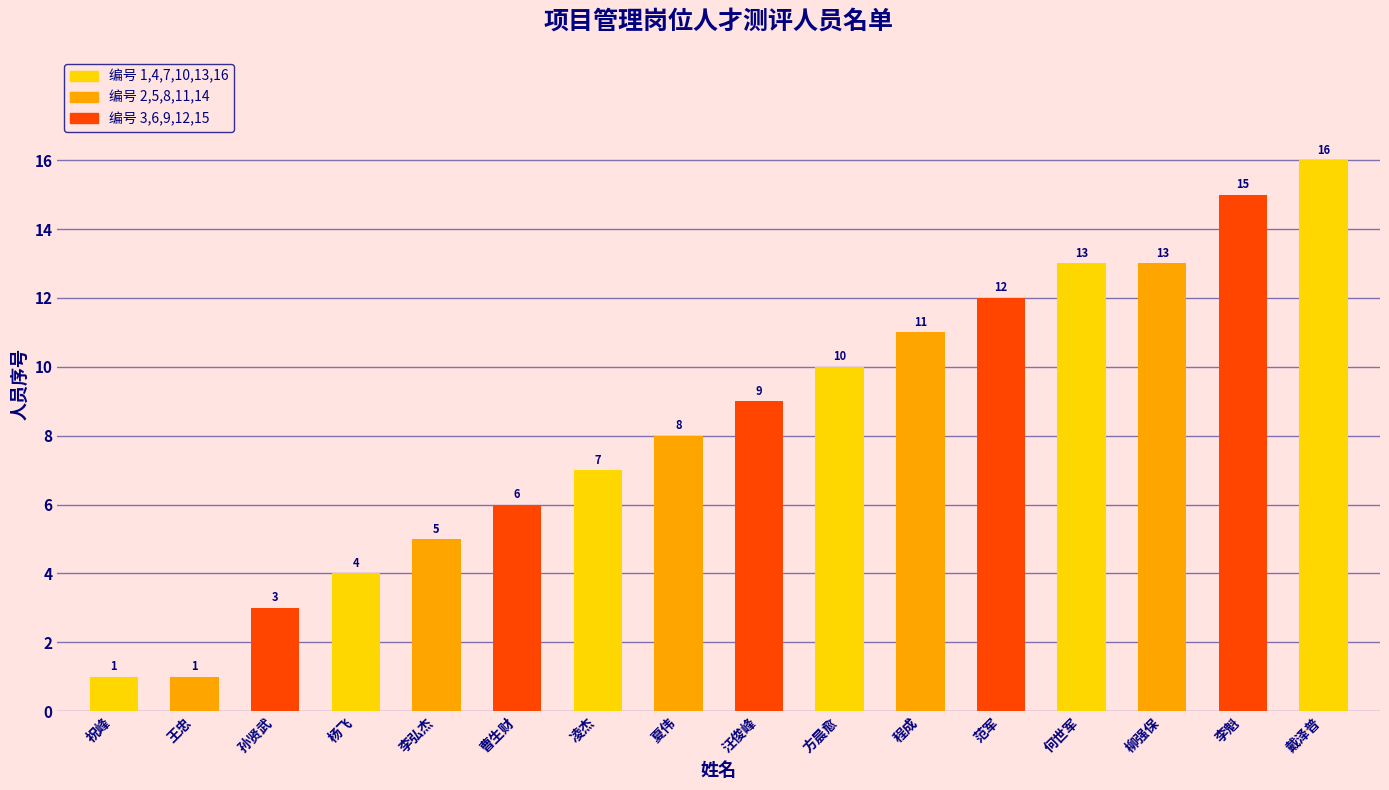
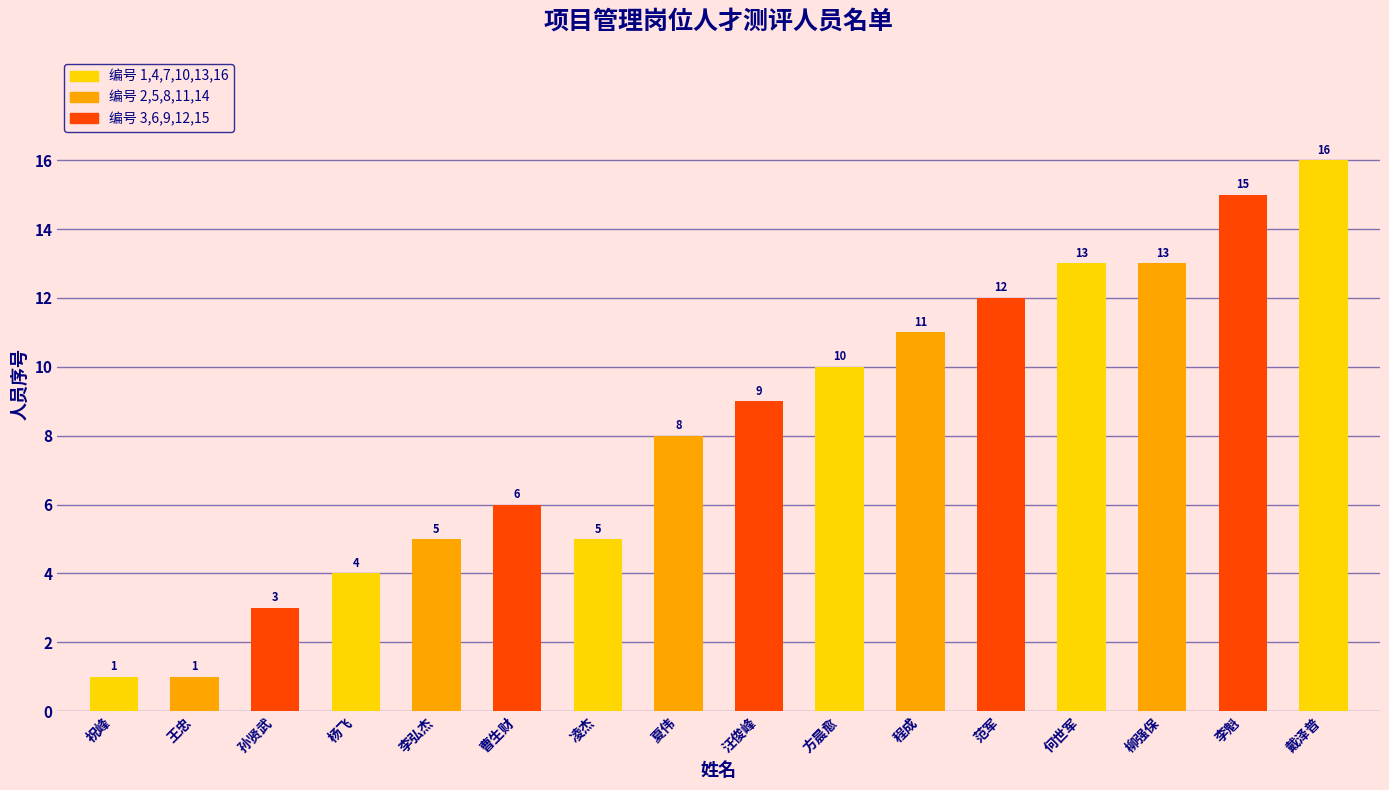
  {
    "祝峰": 1,
    "王忠": 1,
    "孙贤武": 3,
    "杨飞": 4,
    "李弘杰": 5,
    "曹生财": 6,
-   "凌杰": 7,
+   "凌杰": 5,
    "夏伟": 8,
    "汪俊峰": 9,
    "方晨愈": 10,
    "程成": 11,
    "范军": 12,
    "何世军": 13,
    "柳强保": 13,
    "李魁": 15,
    "戴泽普": 16
  }
